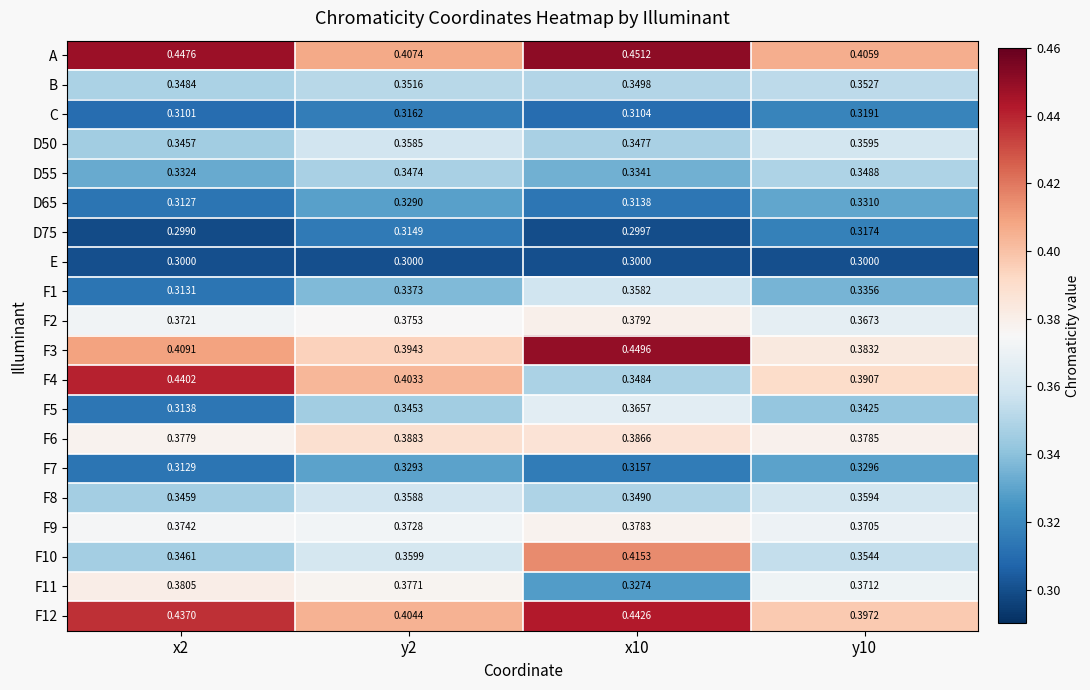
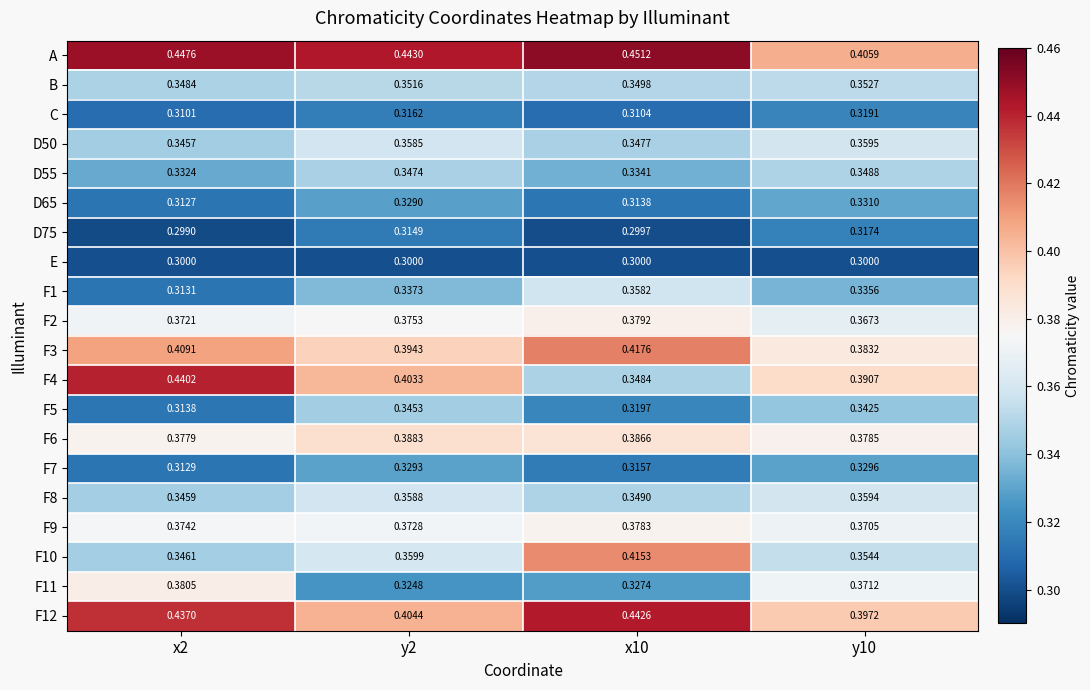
  {
    "A": {
      "x2": 0.4476,
-     "y2": 0.4074,
+     "y2": 0.4430,
      "x10": 0.4512,
      "y10": 0.4059
    },
    "B": {
      "x2": 0.3484,
      "y2": 0.3516,
      "x10": 0.3498,
      "y10": 0.3527
    },
    "C": {
      "x2": 0.3101,
      "y2": 0.3162,
      "x10": 0.3104,
      "y10": 0.3191
    },
    "D50": {
      "x2": 0.3457,
      "y2": 0.3585,
      "x10": 0.3477,
      "y10": 0.3595
    },
    "D55": {
      "x2": 0.3324,
      "y2": 0.3474,
      "x10": 0.3341,
      "y10": 0.3488
    },
    "D65": {
      "x2": 0.3127,
      "y2": 0.3290,
      "x10": 0.3138,
      "y10": 0.3310
    },
    "D75": {
      "x2": 0.2990,
      "y2": 0.3149,
      "x10": 0.2997,
      "y10": 0.3174
    },
    "E": {
      "x2": 0.3000,
      "y2": 0.3000,
      "x10": 0.3000,
      "y10": 0.3000
    },
    "F1": {
      "x2": 0.3131,
      "y2": 0.3373,
      "x10": 0.3582,
      "y10": 0.3356
    },
    "F2": {
      "x2": 0.3721,
      "y2": 0.3753,
      "x10": 0.3792,
      "y10": 0.3673
    },
    "F3": {
      "x2": 0.4091,
      "y2": 0.3943,
-     "x10": 0.4496,
+     "x10": 0.4176,
      "y10": 0.3832
    },
    "F4": {
      "x2": 0.4402,
      "y2": 0.4033,
      "x10": 0.3484,
      "y10": 0.3907
    },
    "F5": {
      "x2": 0.3138,
      "y2": 0.3453,
-     "x10": 0.3657,
+     "x10": 0.3197,
      "y10": 0.3425
    },
    "F6": {
      "x2": 0.3779,
      "y2": 0.3883,
      "x10": 0.3866,
      "y10": 0.3785
    },
    "F7": {
      "x2": 0.3129,
      "y2": 0.3293,
      "x10": 0.3157,
      "y10": 0.3296
    },
    "F8": {
      "x2": 0.3459,
      "y2": 0.3588,
      "x10": 0.3490,
      "y10": 0.3594
    },
    "F9": {
      "x2": 0.3742,
      "y2": 0.3728,
      "x10": 0.3783,
      "y10": 0.3705
    },
    "F10": {
      "x2": 0.3461,
      "y2": 0.3599,
      "x10": 0.4153,
      "y10": 0.3544
    },
    "F11": {
      "x2": 0.3805,
-     "y2": 0.3771,
+     "y2": 0.3248,
      "x10": 0.3274,
      "y10": 0.3712
    },
    "F12": {
      "x2": 0.4370,
      "y2": 0.4044,
      "x10": 0.4426,
      "y10": 0.3972
    }
  }
